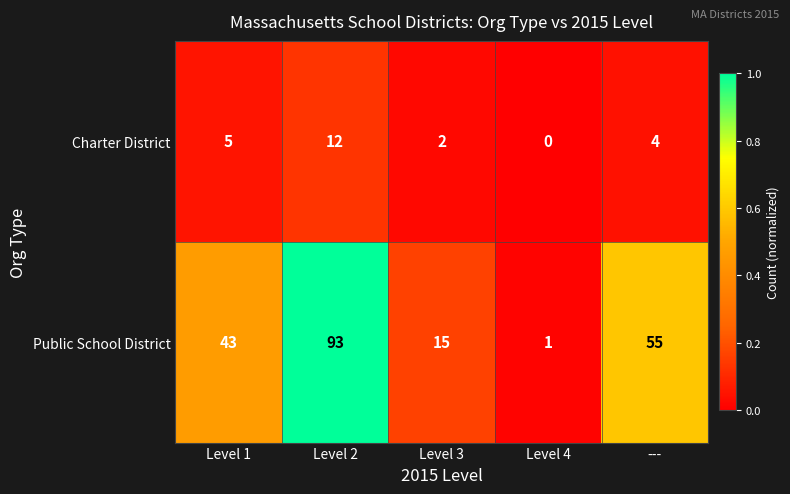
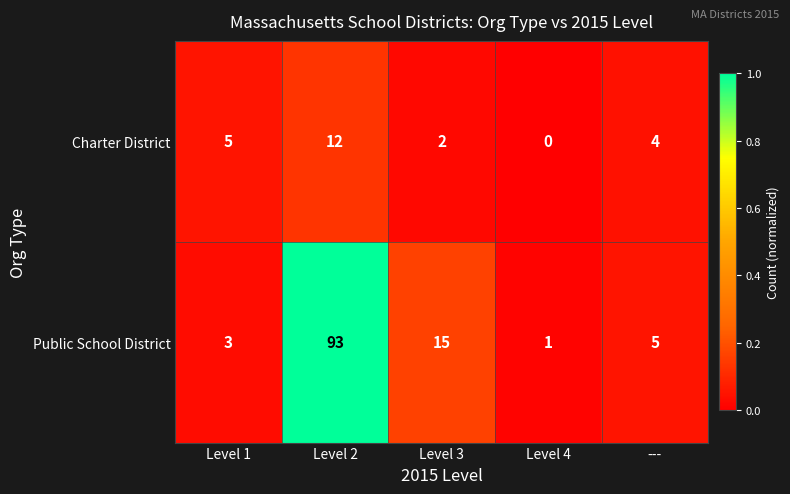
  {
    "Charter District": {
      "Level 1": 5,
      "Level 2": 12,
      "Level 3": 2,
      "Level 4": 0,
      "---": 4
    },
    "Public School District": {
-     "Level 1": 43,
+     "Level 1": 3,
      "Level 2": 93,
      "Level 3": 15,
      "Level 4": 1,
-     "---": 55
+     "---": 5
    }
  }
